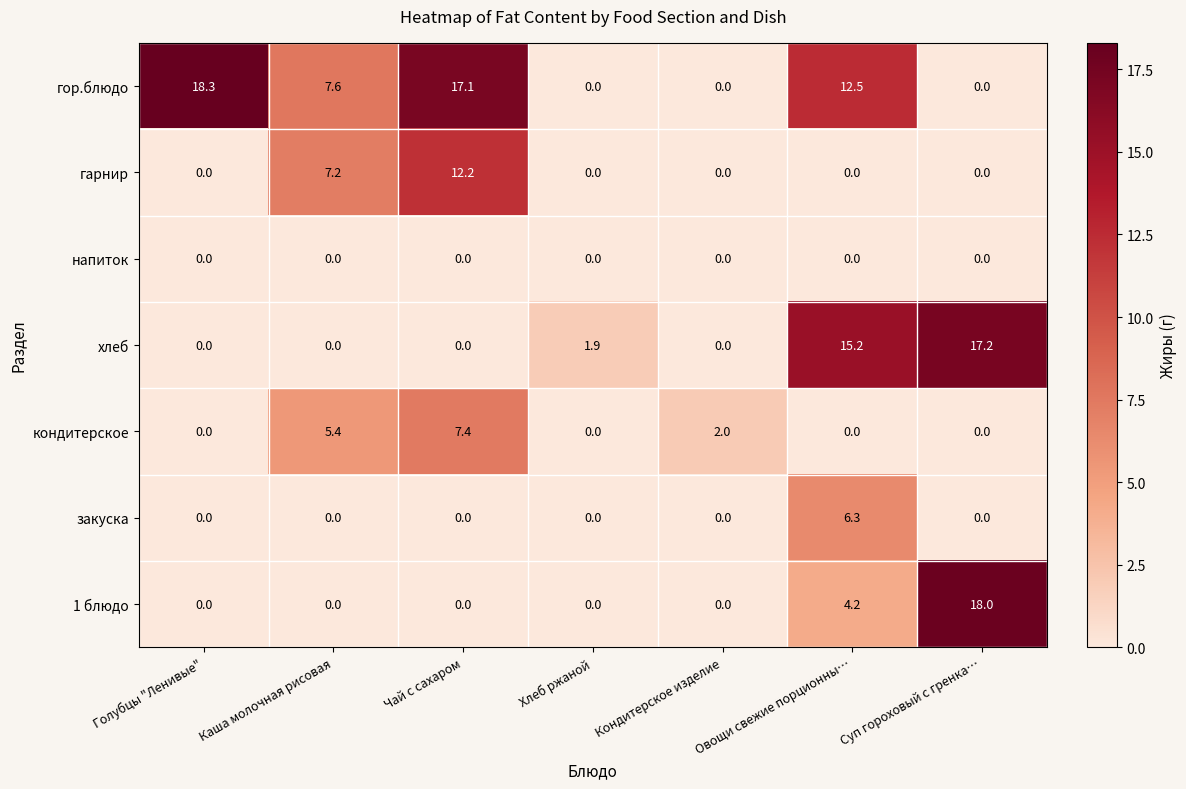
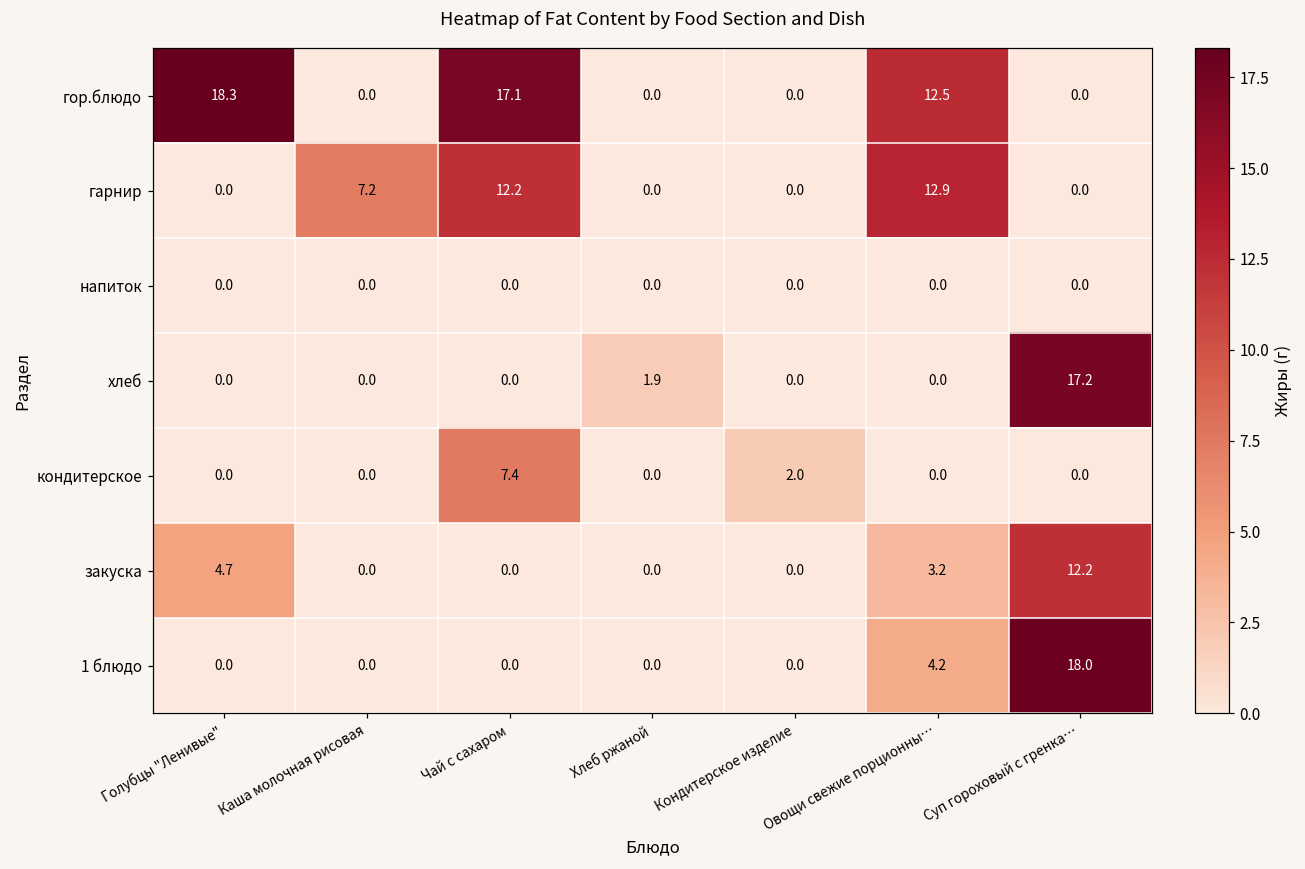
  {
    "гор.блюдо": {
      "Голубцы \"Ленивые\"": 18.3,
-     "Каша молочная рисовая": 7.6,
+     "Каша молочная рисовая": 0.0,
      "Чай с сахаром": 17.1,
      "Хлеб ржаной": 0.0,
      "Кондитерское изделие": 0.0,
      "Овощи свежие порционны…": 12.5,
      "Суп гороховый с гренка…": 0.0
    },
    "гарнир": {
      "Голубцы \"Ленивые\"": 0.0,
      "Каша молочная рисовая": 7.2,
      "Чай с сахаром": 12.2,
      "Хлеб ржаной": 0.0,
      "Кондитерское изделие": 0.0,
-     "Овощи свежие порционны…": 0.0,
+     "Овощи свежие порционны…": 12.9,
      "Суп гороховый с гренка…": 0.0
    },
    "напиток": {
      "Голубцы \"Ленивые\"": 0.0,
      "Каша молочная рисовая": 0.0,
      "Чай с сахаром": 0.0,
      "Хлеб ржаной": 0.0,
      "Кондитерское изделие": 0.0,
      "Овощи свежие порционны…": 0.0,
      "Суп гороховый с гренка…": 0.0
    },
    "хлеб": {
      "Голубцы \"Ленивые\"": 0.0,
      "Каша молочная рисовая": 0.0,
      "Чай с сахаром": 0.0,
      "Хлеб ржаной": 1.9,
      "Кондитерское изделие": 0.0,
-     "Овощи свежие порционны…": 15.2,
+     "Овощи свежие порционны…": 0.0,
      "Суп гороховый с гренка…": 17.2
    },
    "кондитерское": {
      "Голубцы \"Ленивые\"": 0.0,
-     "Каша молочная рисовая": 5.4,
+     "Каша молочная рисовая": 0.0,
      "Чай с сахаром": 7.4,
      "Хлеб ржаной": 0.0,
      "Кондитерское изделие": 2.0,
      "Овощи свежие порционны…": 0.0,
      "Суп гороховый с гренка…": 0.0
    },
    "закуска": {
-     "Голубцы \"Ленивые\"": 0.0,
+     "Голубцы \"Ленивые\"": 4.7,
      "Каша молочная рисовая": 0.0,
      "Чай с сахаром": 0.0,
      "Хлеб ржаной": 0.0,
      "Кондитерское изделие": 0.0,
-     "Овощи свежие порционны…": 6.3,
-     "Суп гороховый с гренка…": 0.0
+     "Овощи свежие порционны…": 3.2,
+     "Суп гороховый с гренка…": 12.2
    },
    "1 блюдо": {
      "Голубцы \"Ленивые\"": 0.0,
      "Каша молочная рисовая": 0.0,
      "Чай с сахаром": 0.0,
      "Хлеб ржаной": 0.0,
      "Кондитерское изделие": 0.0,
      "Овощи свежие порционны…": 4.2,
      "Суп гороховый с гренка…": 18.0
    }
  }
